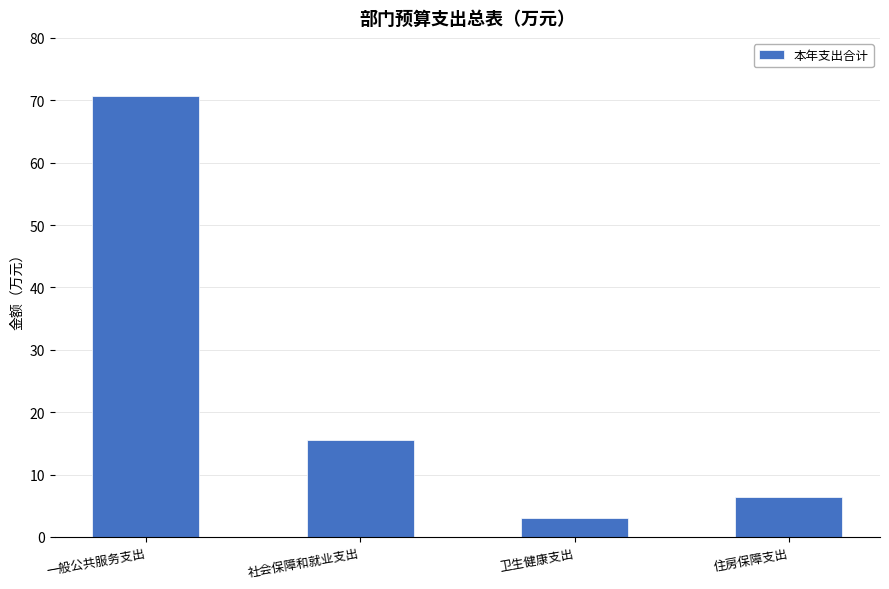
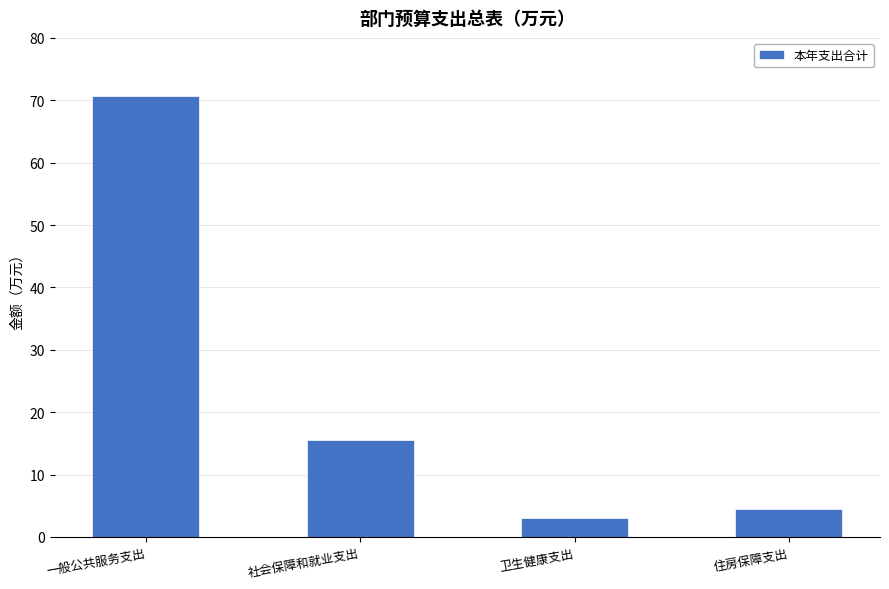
  {
    "一般公共服务支出": 71,
    "社会保障和就业支出": 15,
    "卫生健康支出": 3,
-   "住房保障支出": 6
+   "住房保障支出": 4
  }
